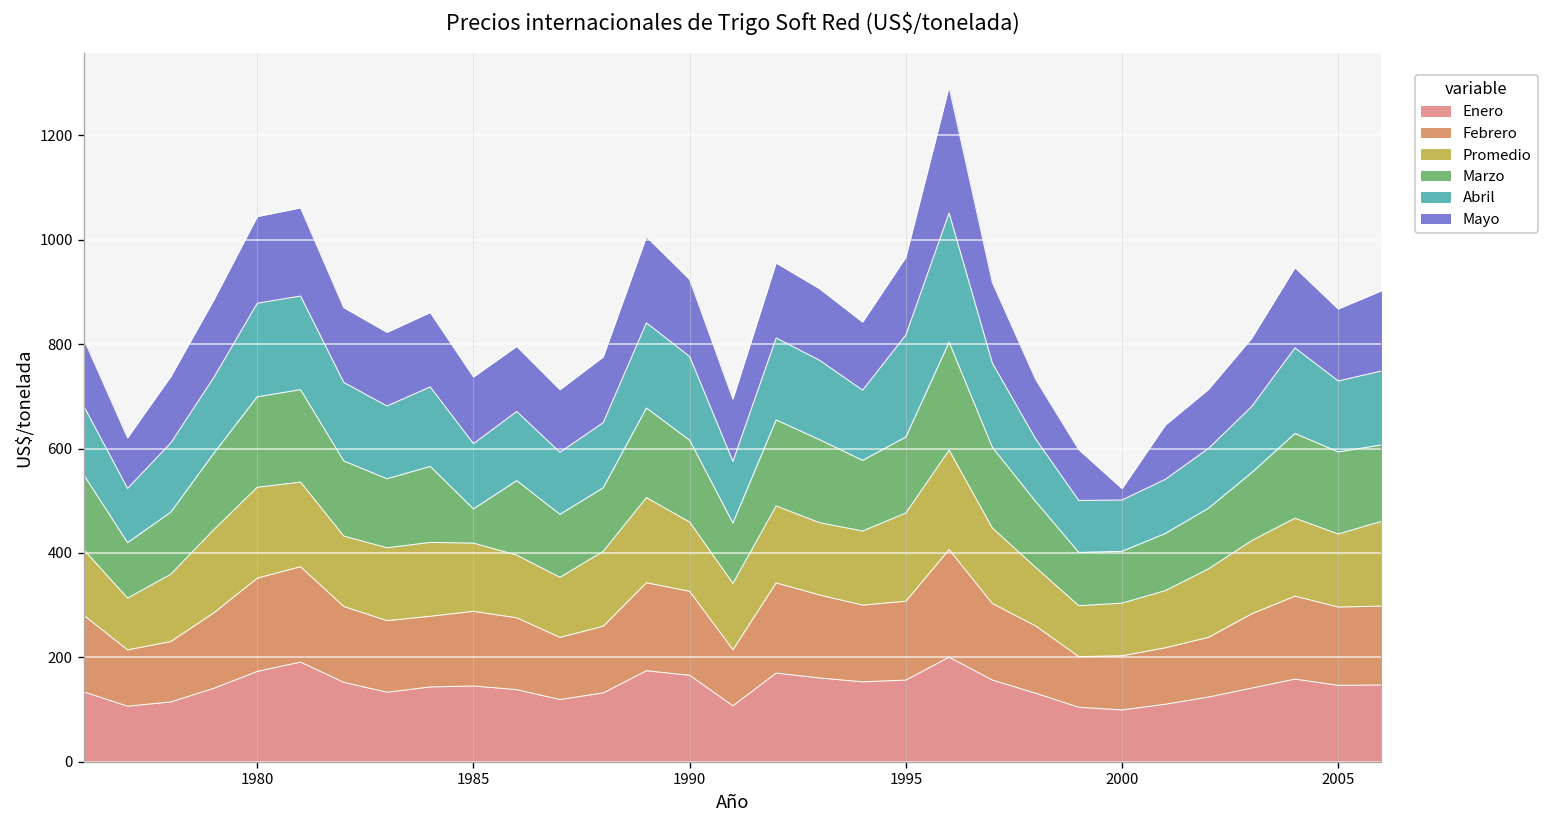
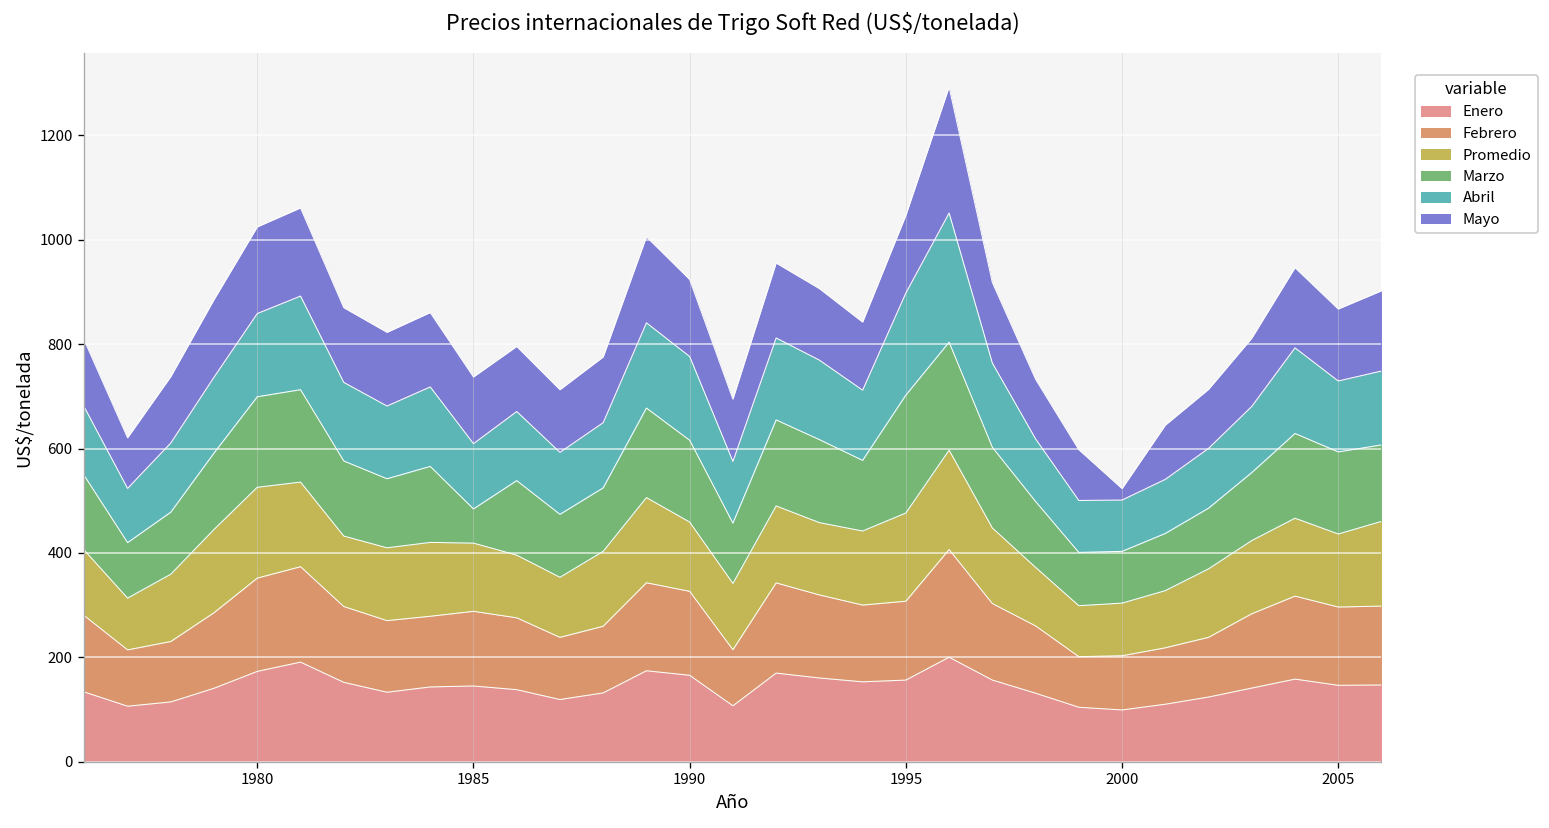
  {
    "Marzo": {
      "1980": 170,
      "1985": 70,
      "1990": 160,
-     "1995": 150,
+     "1995": 230,
      "2000": 100,
      "2005": 160
    },
    "Abril": {
-     "1980": 180,
+     "1980": 160,
      "1985": 130,
      "1990": 160,
      "1995": 200,
      "2000": 100,
      "2005": 140
    },
    "Mayo": {
      "1980": 170,
      "1985": 130,
      "1990": 150,
      "1995": 150,
      "2000": 20,
      "2005": 140
    }
  }
